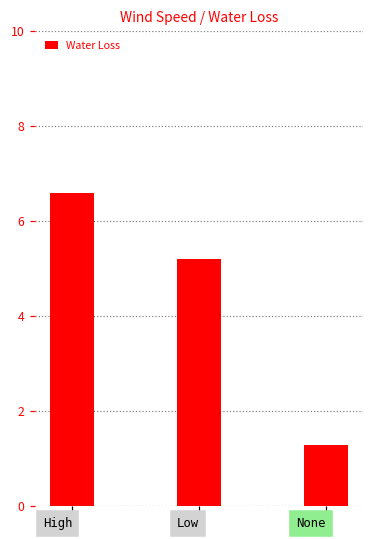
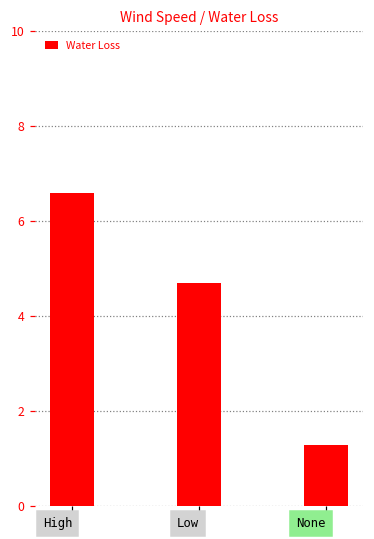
  {
    "High": 6.6,
-   "Low": 5.2,
+   "Low": 4.7,
    "None": 1.3
  }
